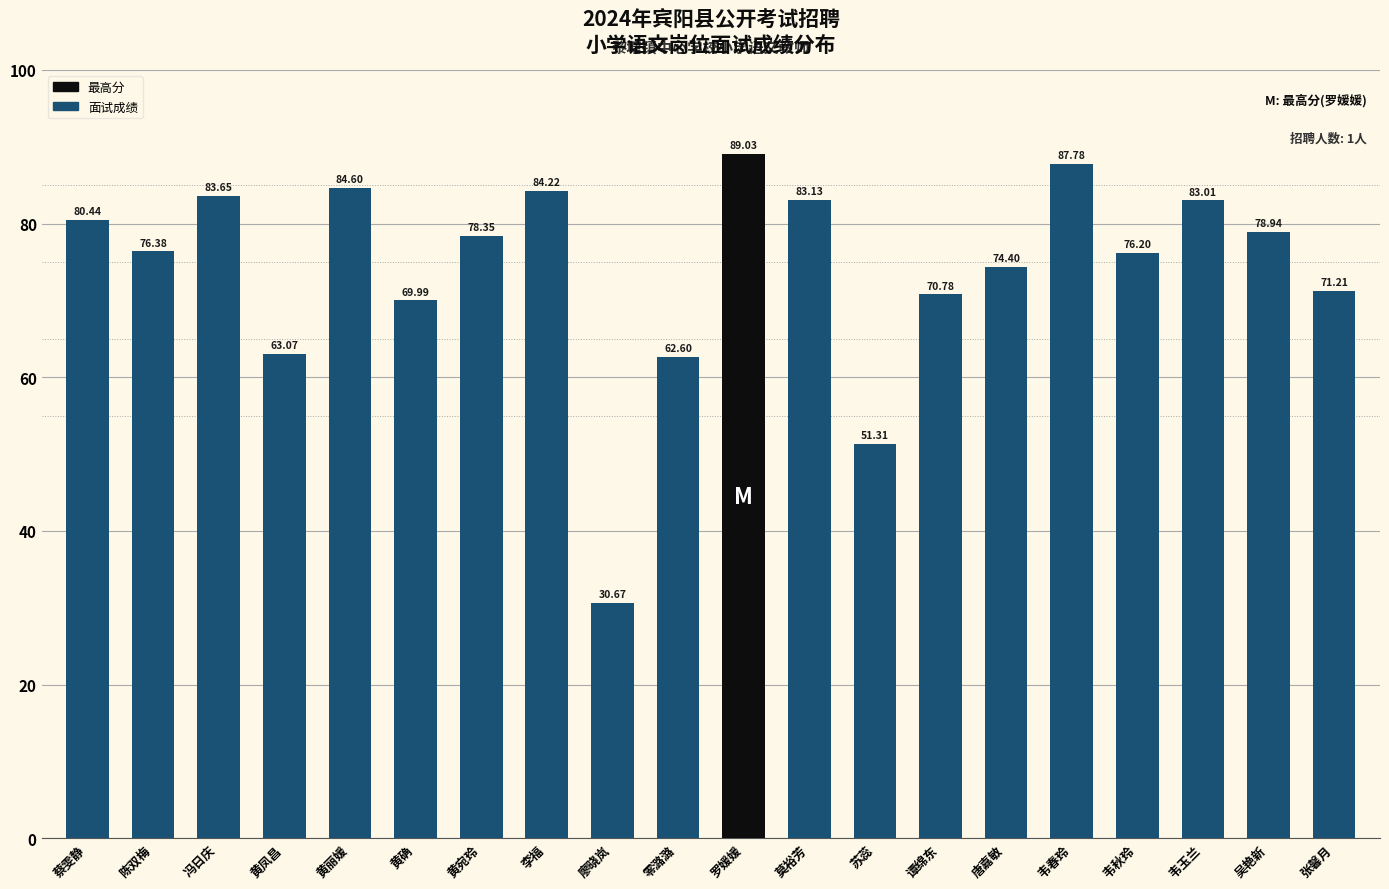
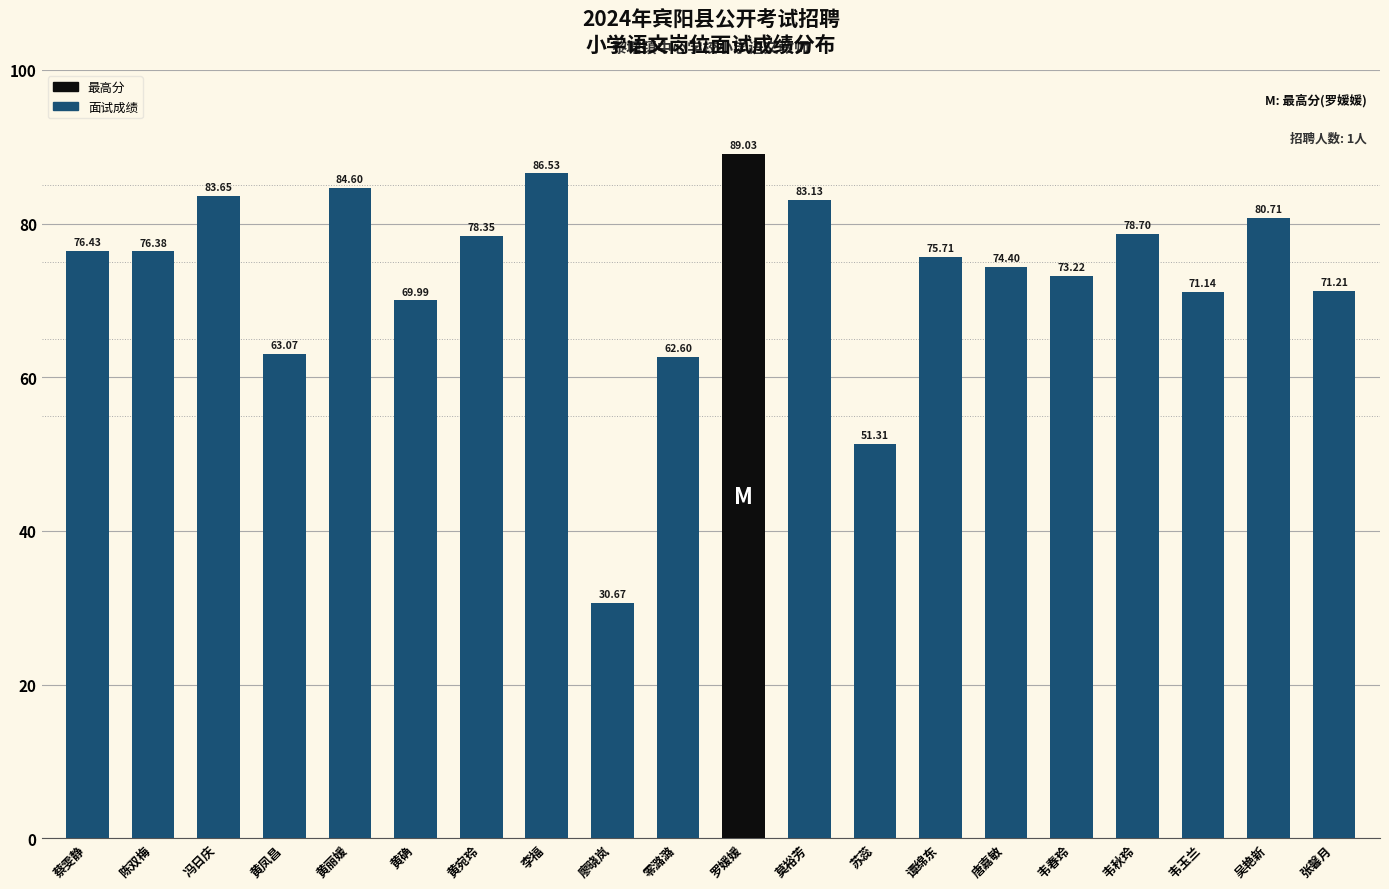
  {
-   "蔡雯静": 80.44,
+   "蔡雯静": 76.43,
    "陈双梅": 76.38,
    "冯日庆": 83.65,
    "黄凤昌": 63.07,
    "黄丽媛": 84.60,
    "黄确": 69.99,
    "黄宛玲": 78.35,
-   "李福": 84.22,
+   "李福": 86.53,
    "廖晓岚": 30.67,
    "零潞潞": 62.60,
    "罗媛媛": 89.03,
    "莫裕芳": 83.13,
    "苏蕊": 51.31,
-   "谭绵东": 70.78,
+   "谭绵东": 75.71,
    "唐嘉敏": 74.40,
-   "韦春玲": 87.78,
-   "韦秋玲": 76.20,
-   "韦玉兰": 83.01,
-   "吴艳新": 78.94,
+   "韦春玲": 73.22,
+   "韦秋玲": 78.70,
+   "韦玉兰": 71.14,
+   "吴艳新": 80.71,
    "张馨月": 71.21
  }
